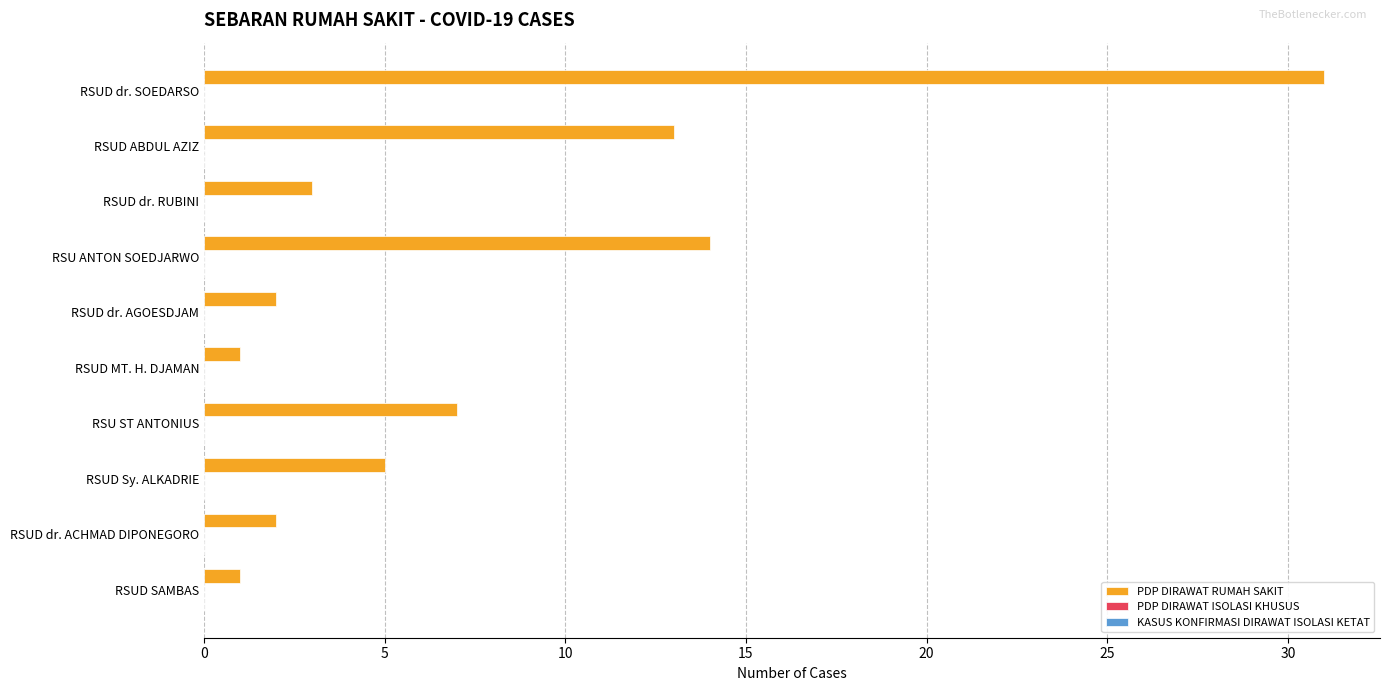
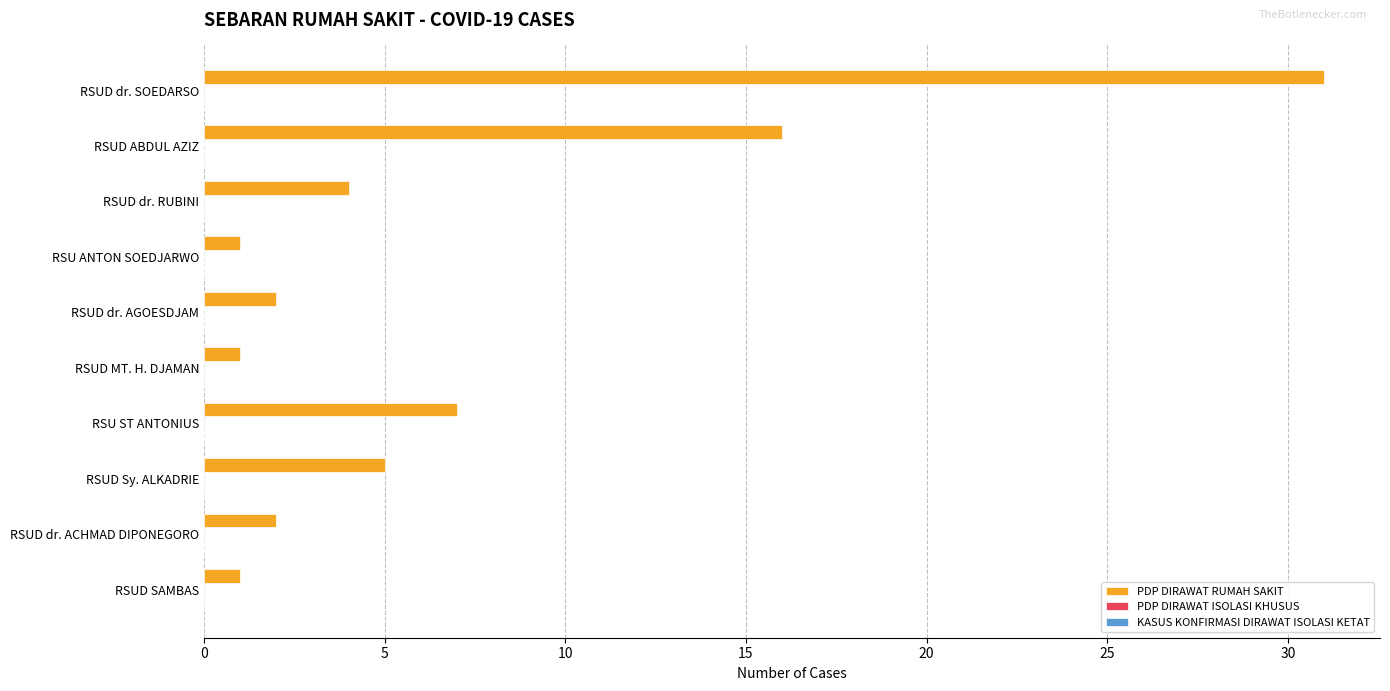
  {
    "PDP DIRAWAT RUMAH SAKIT": {
      "RSUD dr. SOEDARSO": 31,
-     "RSUD ABDUL AZIZ": 13,
-     "RSUD dr. RUBINI": 3,
-     "RSU ANTON SOEDJARWO": 14,
+     "RSUD ABDUL AZIZ": 16,
+     "RSUD dr. RUBINI": 4,
+     "RSU ANTON SOEDJARWO": 1,
      "RSUD dr. AGOESDJAM": 2,
      "RSUD MT. H. DJAMAN": 1,
      "RSU ST ANTONIUS": 7,
      "RSUD Sy. ALKADRIE": 5,
      "RSUD dr. ACHMAD DIPONEGORO": 2,
      "RSUD SAMBAS": 1
    },
    "PDP DIRAWAT ISOLASI KHUSUS": {
      "RSUD dr. SOEDARSO": 0,
      "RSUD ABDUL AZIZ": 0,
      "RSUD dr. RUBINI": 0,
      "RSU ANTON SOEDJARWO": 0,
      "RSUD dr. AGOESDJAM": 0,
      "RSUD MT. H. DJAMAN": 0,
      "RSU ST ANTONIUS": 0,
      "RSUD Sy. ALKADRIE": 0,
      "RSUD dr. ACHMAD DIPONEGORO": 0,
      "RSUD SAMBAS": 0
    },
    "KASUS KONFIRMASI DIRAWAT ISOLASI KETAT": {
      "RSUD dr. SOEDARSO": 0,
      "RSUD ABDUL AZIZ": 0,
      "RSUD dr. RUBINI": 0,
      "RSU ANTON SOEDJARWO": 0,
      "RSUD dr. AGOESDJAM": 0,
      "RSUD MT. H. DJAMAN": 0,
      "RSU ST ANTONIUS": 0,
      "RSUD Sy. ALKADRIE": 0,
      "RSUD dr. ACHMAD DIPONEGORO": 0,
      "RSUD SAMBAS": 0
    }
  }
